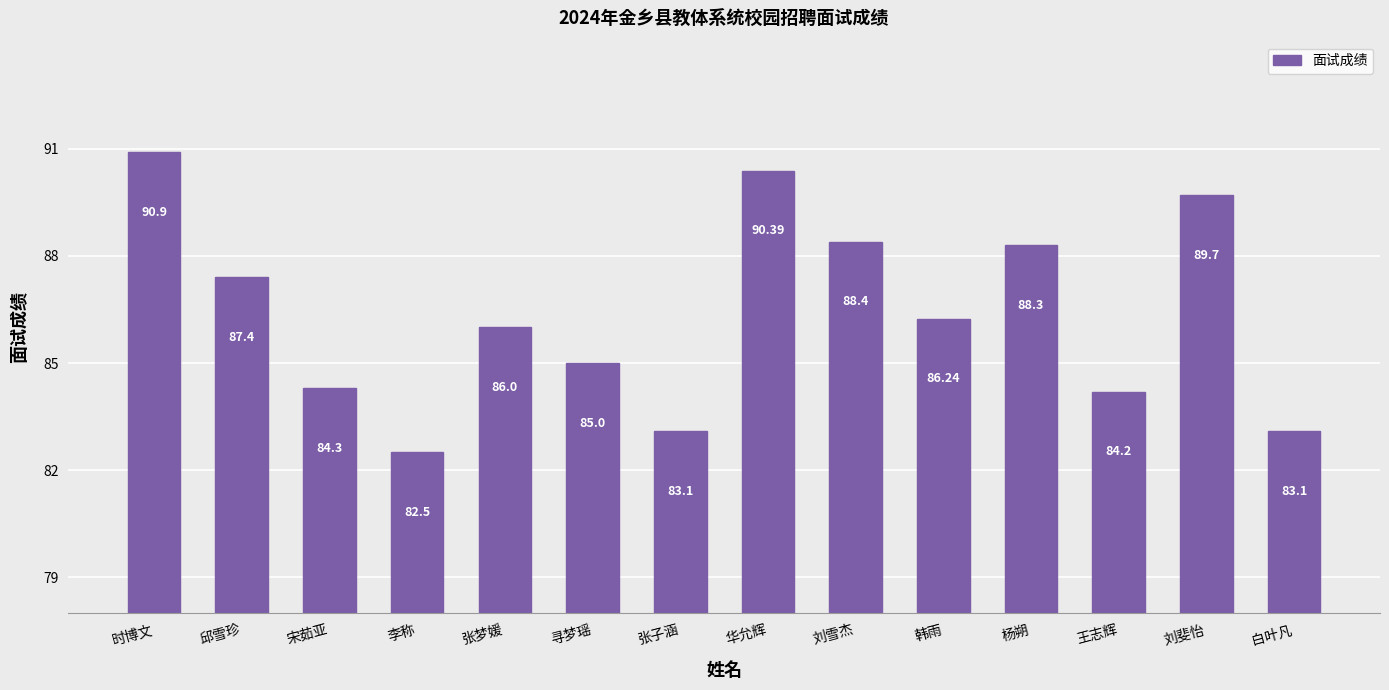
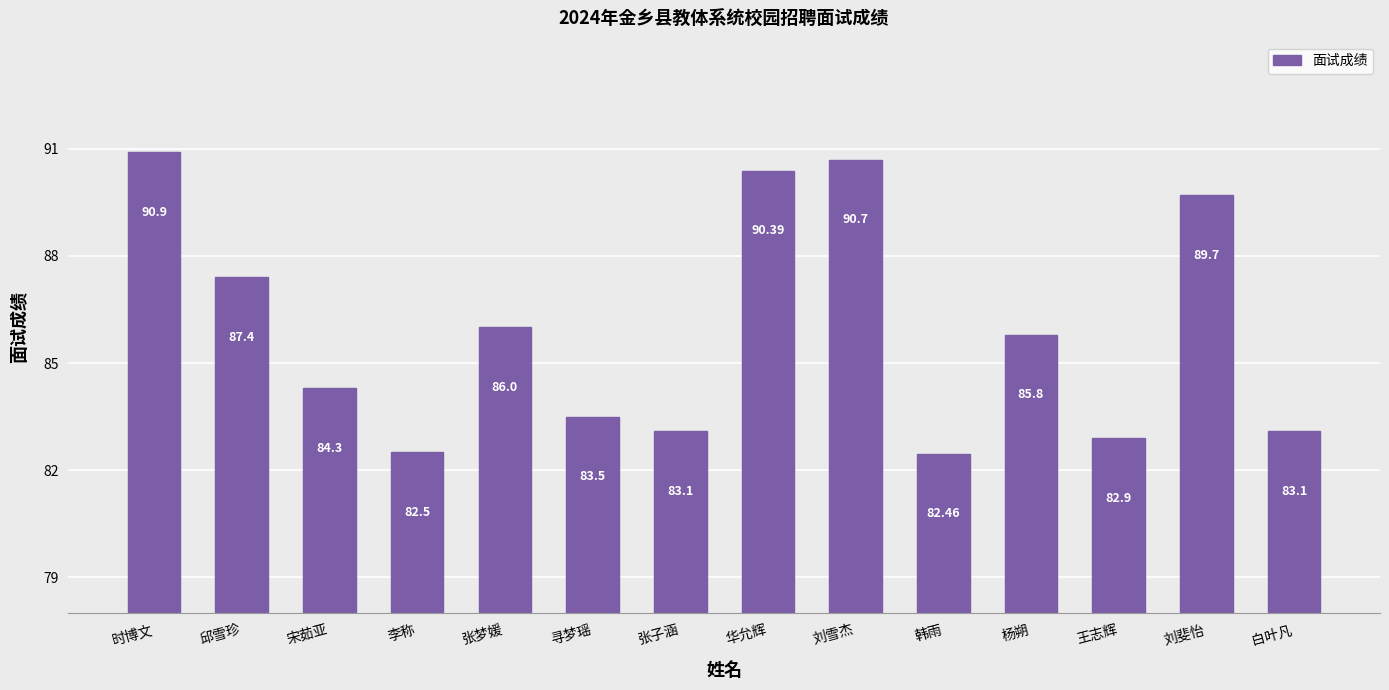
  {
    "时博文": 90.9,
    "邱雪珍": 87.4,
    "宋茹亚": 84.3,
    "李称": 82.5,
    "张梦媛": 86.0,
-   "寻梦瑶": 85.0,
+   "寻梦瑶": 83.5,
    "张子涵": 83.1,
    "华允辉": 90.39,
-   "刘雪杰": 88.4,
-   "韩雨": 86.24,
-   "杨朔": 88.3,
-   "王志辉": 84.2,
+   "刘雪杰": 90.7,
+   "韩雨": 82.46,
+   "杨朔": 85.8,
+   "王志辉": 82.9,
    "刘斐怡": 89.7,
    "白叶凡": 83.1
  }
